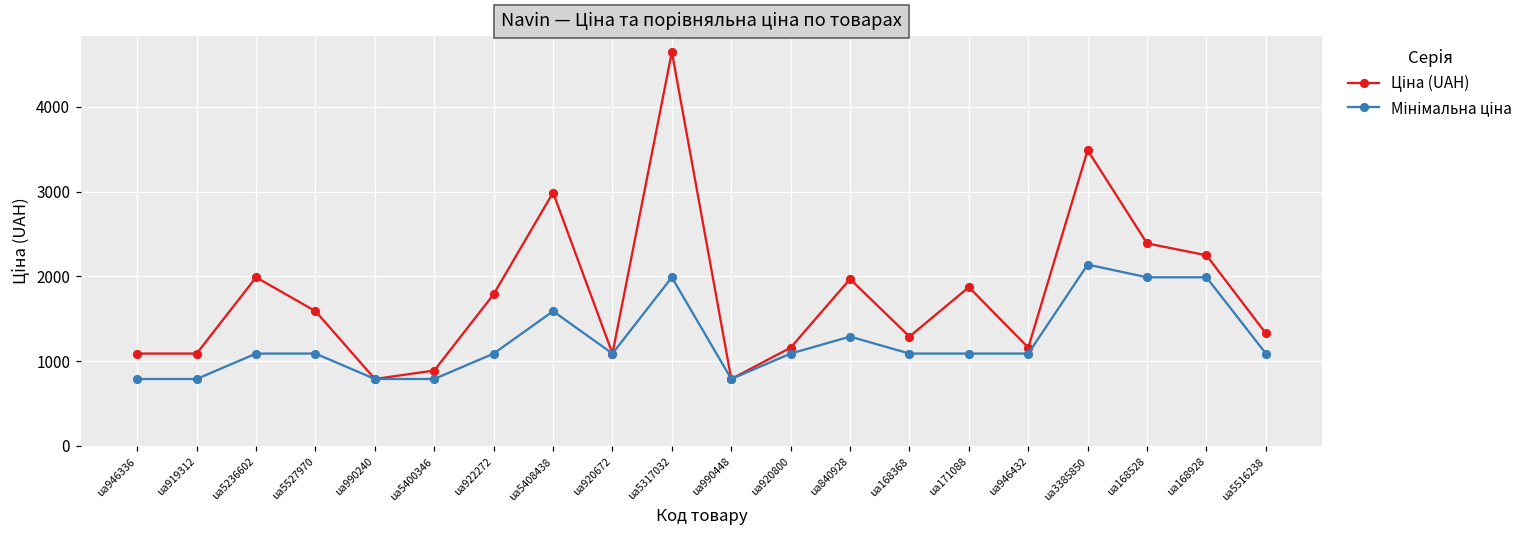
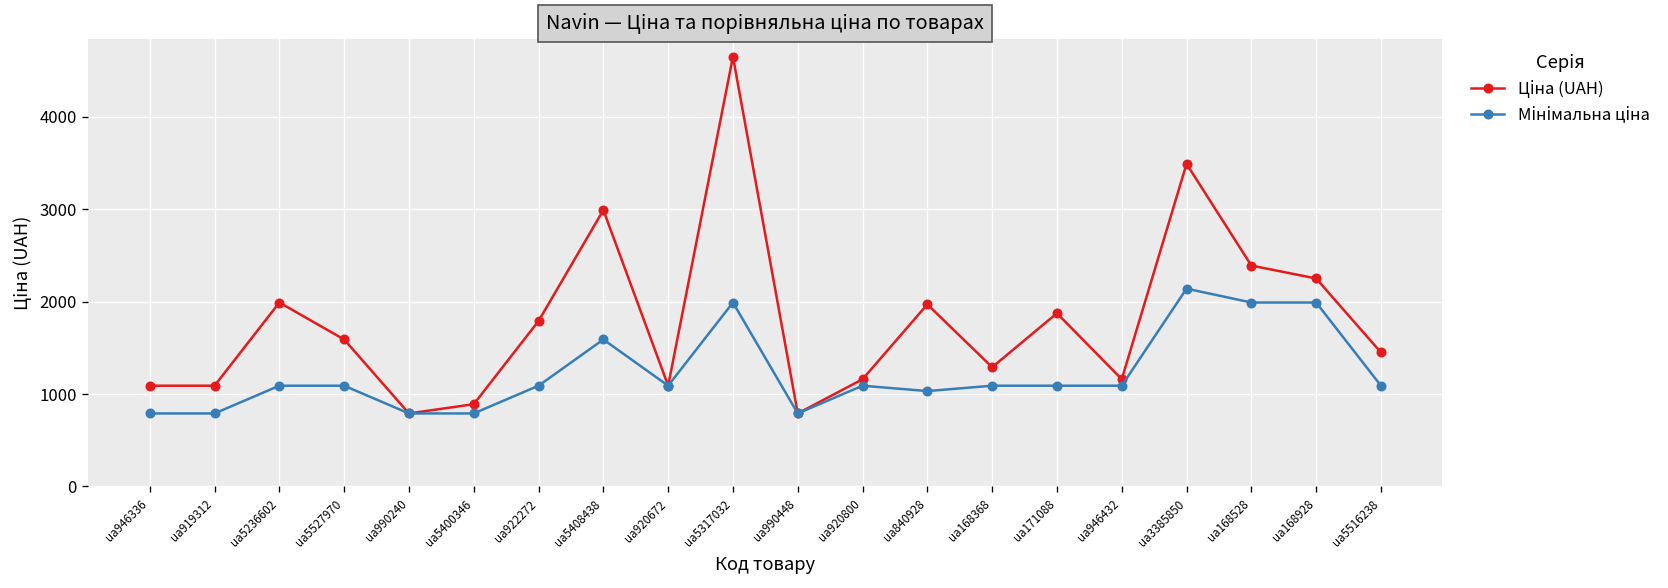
  {
    "Ціна (UAH)": {
      "ua946336": 1100,
      "ua919312": 1100,
      "ua5236602": 2000,
      "ua5527970": 1600,
      "ua5400346": 900,
      "ua922272": 1800,
      "ua5408438": 3000,
      "ua5317032": 4700,
      "ua920800": 1200,
      "ua840928": 2000,
      "ua168368": 1300,
      "ua171088": 1900,
      "ua946432": 1200,
      "ua3385850": 3500,
      "ua168528": 2400,
      "ua168928": 2300,
-     "ua5516238": 1300
+     "ua5516238": 1500
    },
    "Мінімальна ціна": {
      "ua946336": 800,
      "ua919312": 800,
      "ua5236602": 1100,
      "ua5527970": 1100,
      "ua5400346": 800,
      "ua922272": 1100,
      "ua5408438": 1600,
      "ua5317032": 2000,
      "ua920800": 1100,
-     "ua840928": 1300,
+     "ua840928": 1000,
      "ua168368": 1100,
      "ua171088": 1100,
      "ua946432": 1100,
      "ua3385850": 2100,
      "ua168528": 2000,
      "ua168928": 2000,
      "ua5516238": 1100
    }
  }
